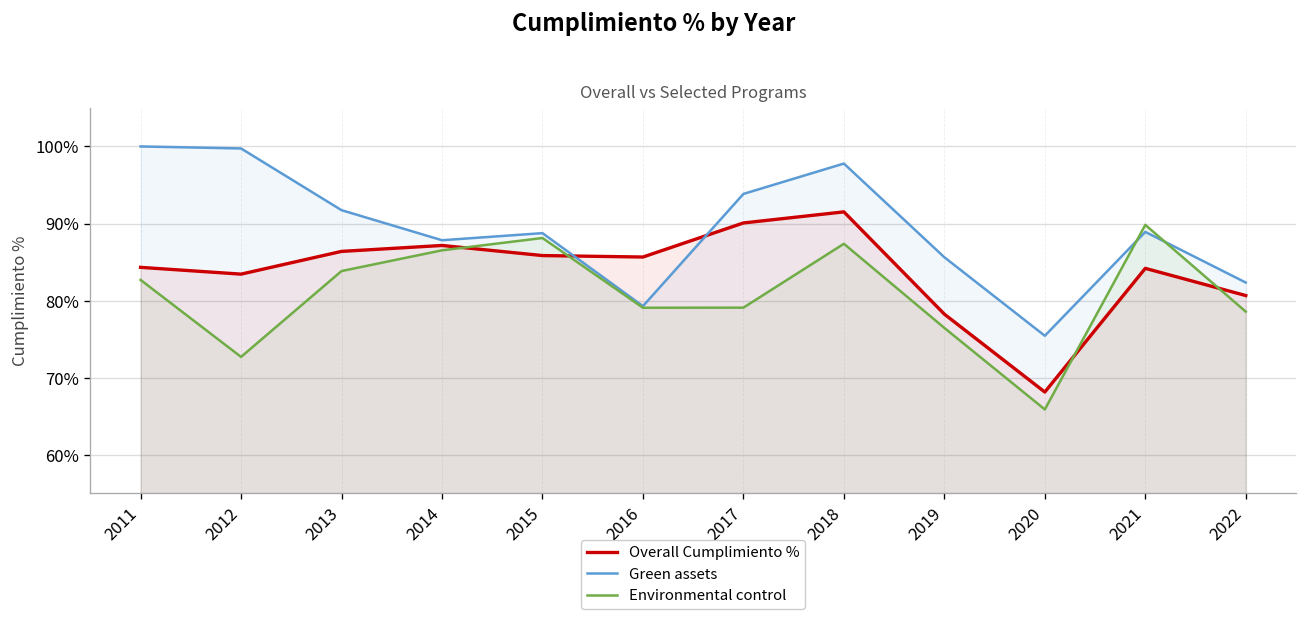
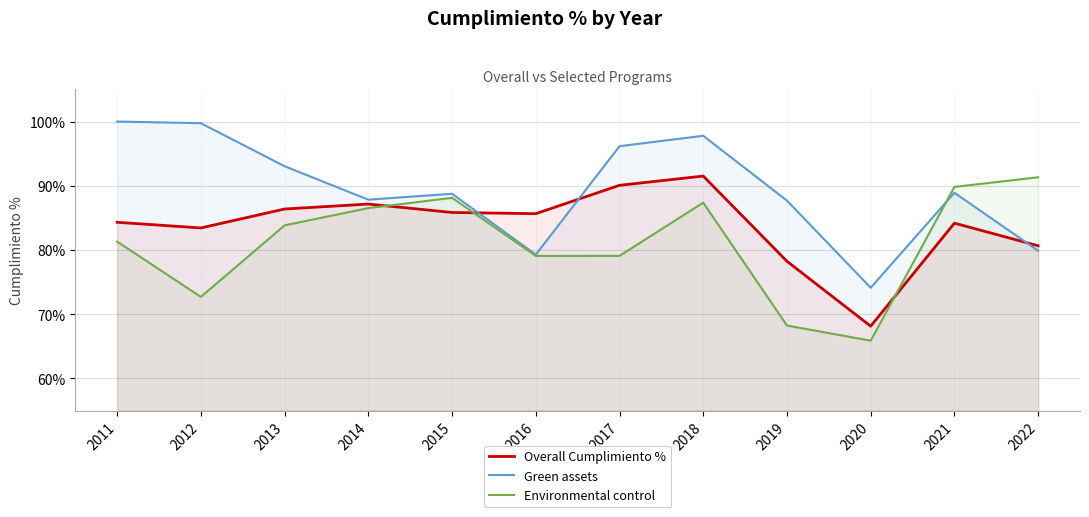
  {
    "Overall Cumplimiento %": {
      "2011": "84%",
      "2012": "83%",
      "2013": "86%",
      "2014": "87%",
      "2015": "86%",
      "2016": "86%",
      "2017": "90%",
      "2018": "92%",
      "2019": "78%",
      "2020": "68%",
      "2021": "84%",
      "2022": "81%"
    },
    "Green assets": {
      "2011": "100%",
      "2012": "100%",
-     "2013": "92%",
+     "2013": "93%",
      "2014": "88%",
      "2015": "89%",
-     "2017": "94%",
+     "2017": "96%",
      "2018": "98%",
-     "2019": "86%",
-     "2020": "75%",
+     "2019": "88%",
+     "2020": "74%",
      "2021": "89%",
-     "2022": "82%"
+     "2022": "80%"
    },
    "Environmental control": {
-     "2011": "83%",
+     "2011": "81%",
      "2012": "73%",
      "2013": "84%",
      "2014": "87%",
      "2015": "88%",
      "2017": "79%",
      "2018": "87%",
-     "2019": "76%",
+     "2019": "68%",
      "2020": "66%",
      "2021": "90%",
-     "2022": "79%"
+     "2022": "91%"
    }
  }
